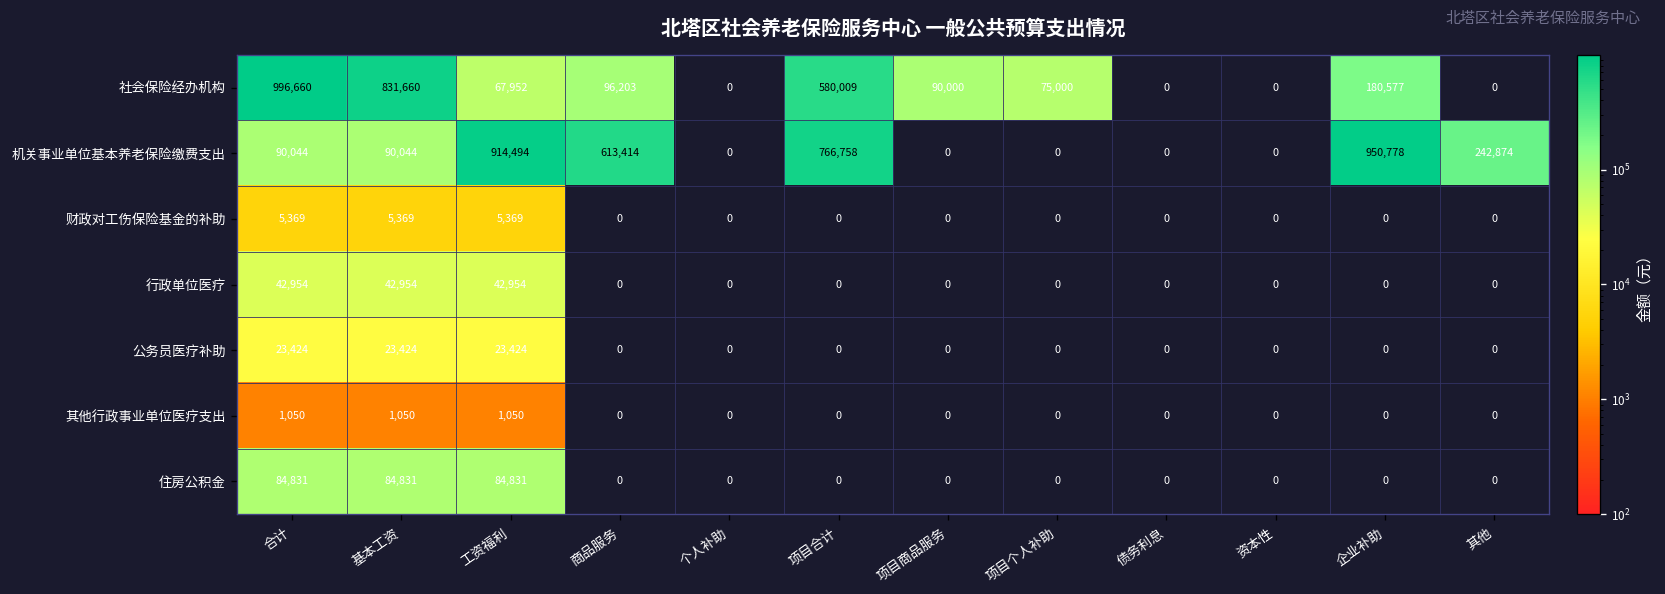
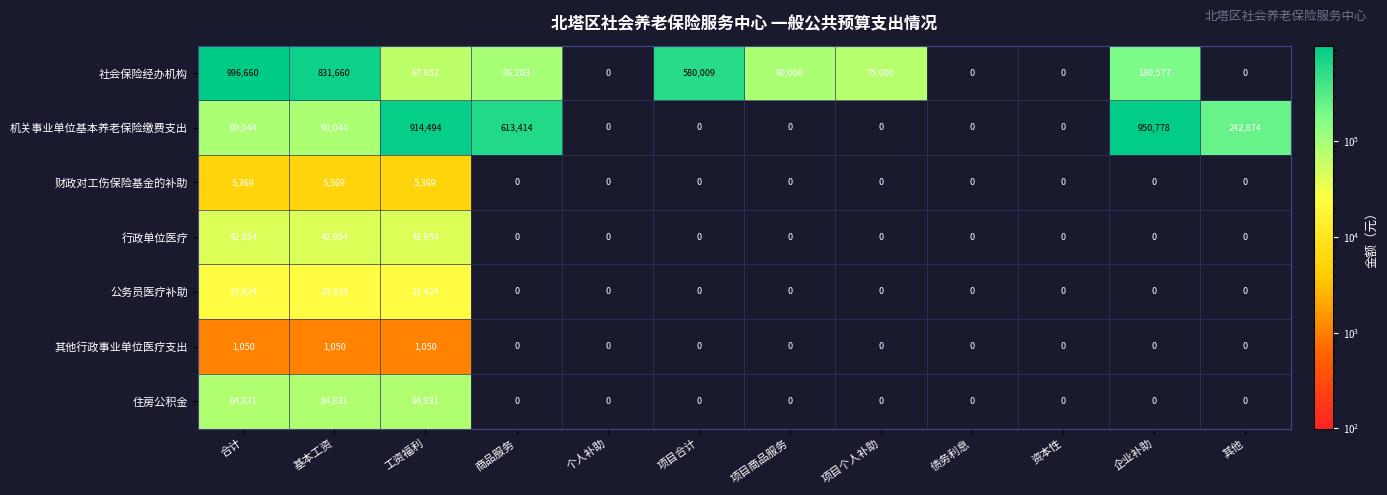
  {
    "社会保险经办机构": {
      "合计": "996,660",
      "基本工资": "831,660",
      "工资福利": "67,952",
      "商品服务": "96,203",
      "个人补助": "0",
      "项目合计": "580,009",
      "项目商品服务": "90,000",
      "项目个人补助": "75,000",
      "债务利息": "0",
      "资本性": "0",
      "企业补助": "180,577",
      "其他": "0"
    },
    "机关事业单位基本养老保险缴费支出": {
      "合计": "90,044",
      "基本工资": "90,044",
      "工资福利": "914,494",
      "商品服务": "613,414",
      "个人补助": "0",
-     "项目合计": "766,758",
+     "项目合计": "0",
      "项目商品服务": "0",
      "项目个人补助": "0",
      "债务利息": "0",
      "资本性": "0",
      "企业补助": "950,778",
      "其他": "242,874"
    },
    "财政对工伤保险基金的补助": {
      "合计": "5,369",
      "基本工资": "5,369",
      "工资福利": "5,369",
      "商品服务": "0",
      "个人补助": "0",
      "项目合计": "0",
      "项目商品服务": "0",
      "项目个人补助": "0",
      "债务利息": "0",
      "资本性": "0",
      "企业补助": "0",
      "其他": "0"
    },
    "行政单位医疗": {
      "合计": "42,954",
      "基本工资": "42,954",
      "工资福利": "42,954",
      "商品服务": "0",
      "个人补助": "0",
      "项目合计": "0",
      "项目商品服务": "0",
      "项目个人补助": "0",
      "债务利息": "0",
      "资本性": "0",
      "企业补助": "0",
      "其他": "0"
    },
    "公务员医疗补助": {
      "合计": "23,424",
      "基本工资": "23,424",
      "工资福利": "23,424",
      "商品服务": "0",
      "个人补助": "0",
      "项目合计": "0",
      "项目商品服务": "0",
      "项目个人补助": "0",
      "债务利息": "0",
      "资本性": "0",
      "企业补助": "0",
      "其他": "0"
    },
    "其他行政事业单位医疗支出": {
      "合计": "1,050",
      "基本工资": "1,050",
      "工资福利": "1,050",
      "商品服务": "0",
      "个人补助": "0",
      "项目合计": "0",
      "项目商品服务": "0",
      "项目个人补助": "0",
      "债务利息": "0",
      "资本性": "0",
      "企业补助": "0",
      "其他": "0"
    },
    "住房公积金": {
      "合计": "84,831",
      "基本工资": "84,831",
      "工资福利": "84,831",
      "商品服务": "0",
      "个人补助": "0",
      "项目合计": "0",
      "项目商品服务": "0",
      "项目个人补助": "0",
      "债务利息": "0",
      "资本性": "0",
      "企业补助": "0",
      "其他": "0"
    }
  }
